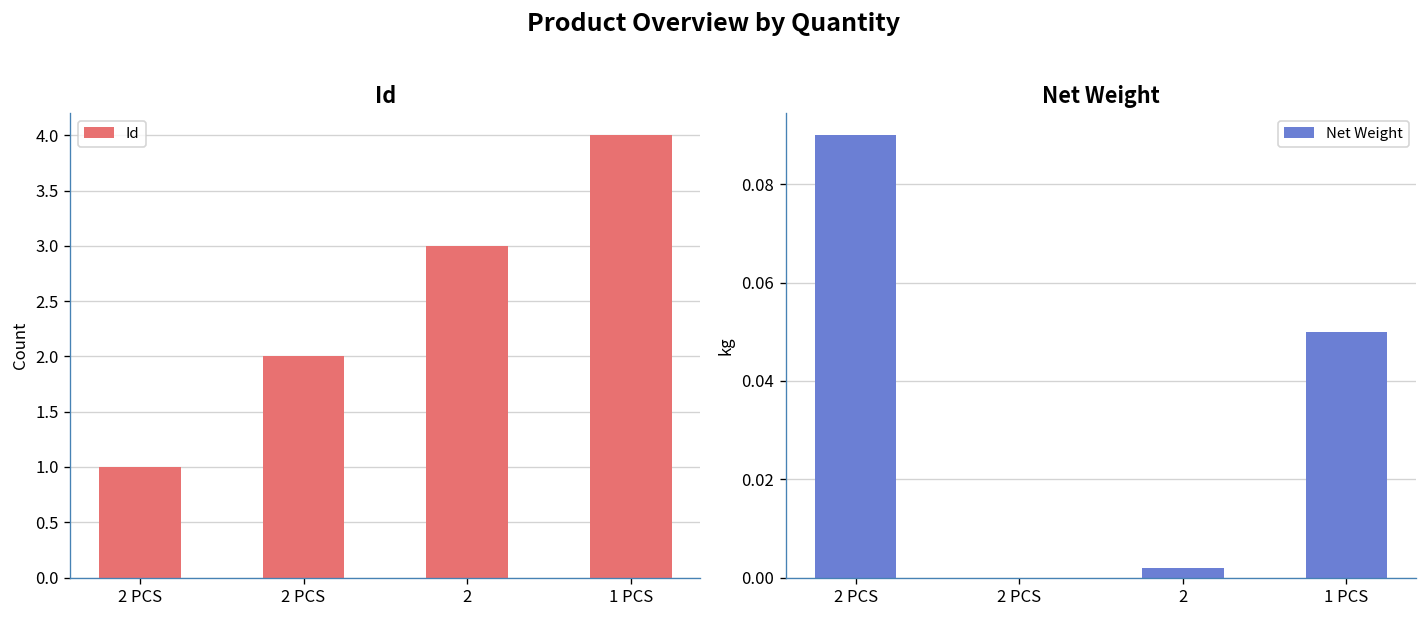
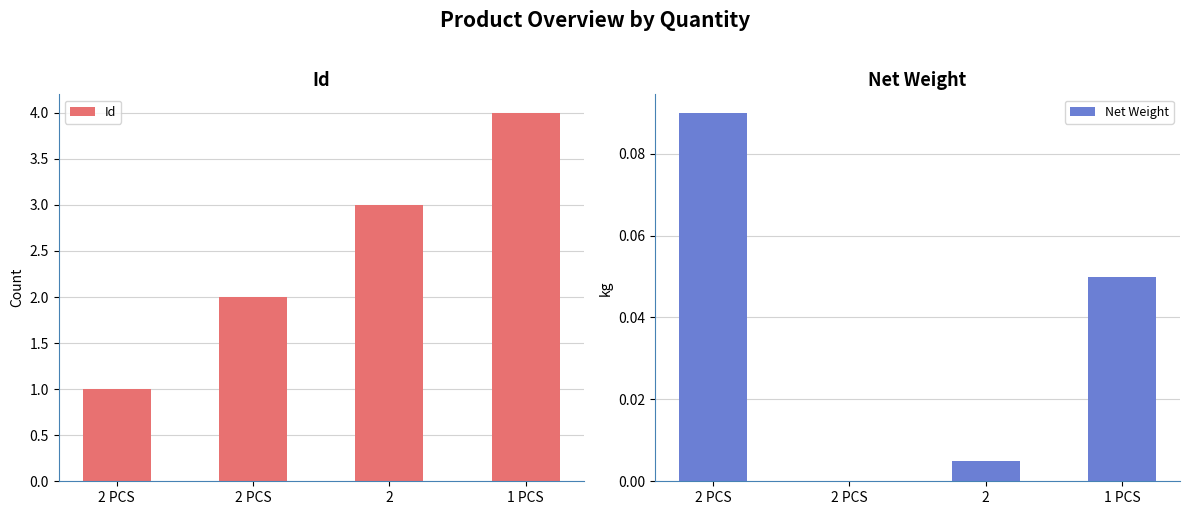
  {
    "Id": {
      "2": 3.0,
      "1 PCS": 4.0
    },
    "Net Weight": {
-     "2": 0.002,
+     "2": 0.005,
      "1 PCS": 0.050
    }
  }
